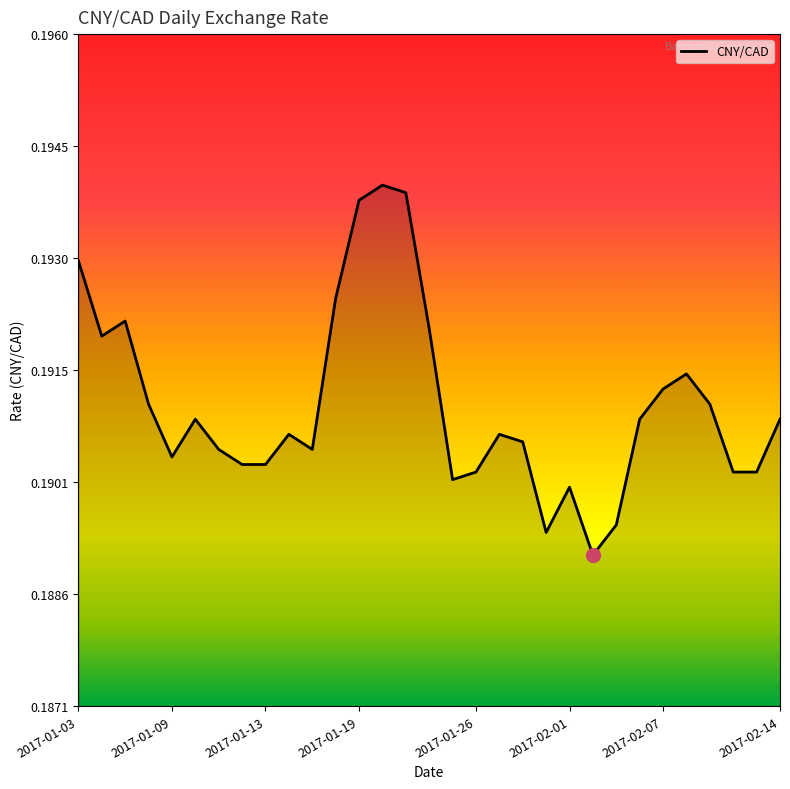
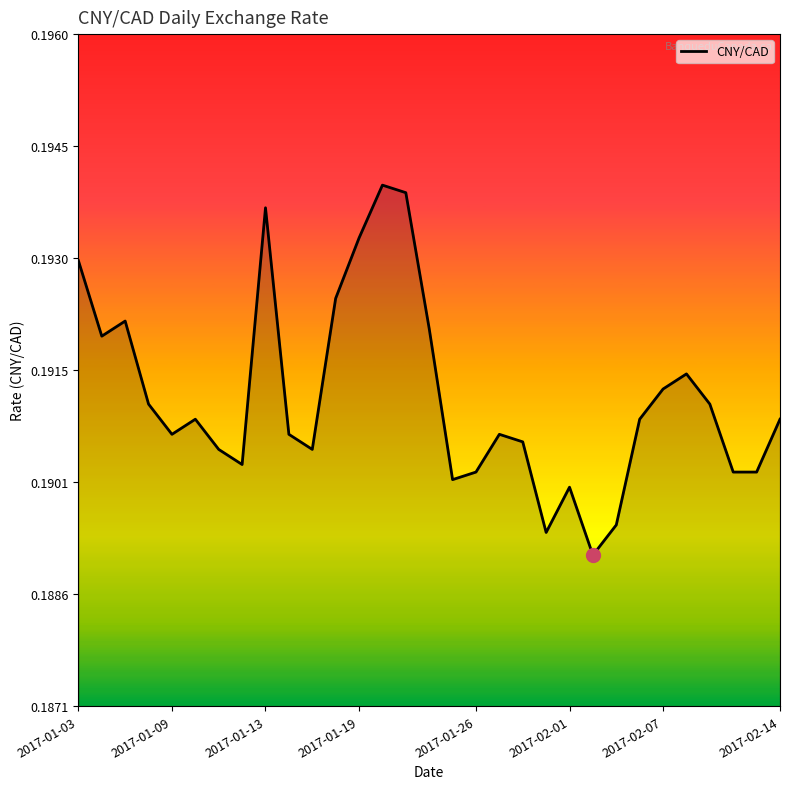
  {
    "CNY/CAD": {
      "2017-01-03": 0.1930,
-     "2017-01-09": 0.1904,
-     "2017-01-13": 0.1903,
-     "2017-01-19": 0.1938,
+     "2017-01-09": 0.1907,
+     "2017-01-13": 0.1937,
+     "2017-01-19": 0.1933,
      "2017-01-26": 0.1902,
      "2017-02-01": 0.1900,
      "2017-02-07": 0.1913,
      "2017-02-14": 0.1909
    }
  }
